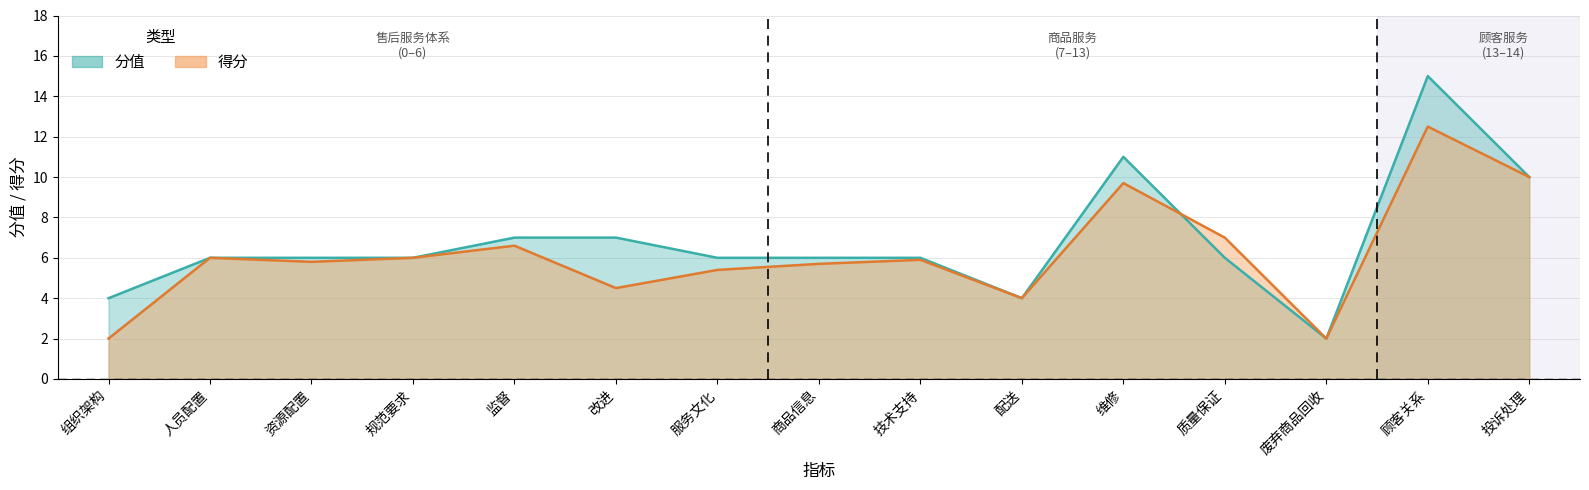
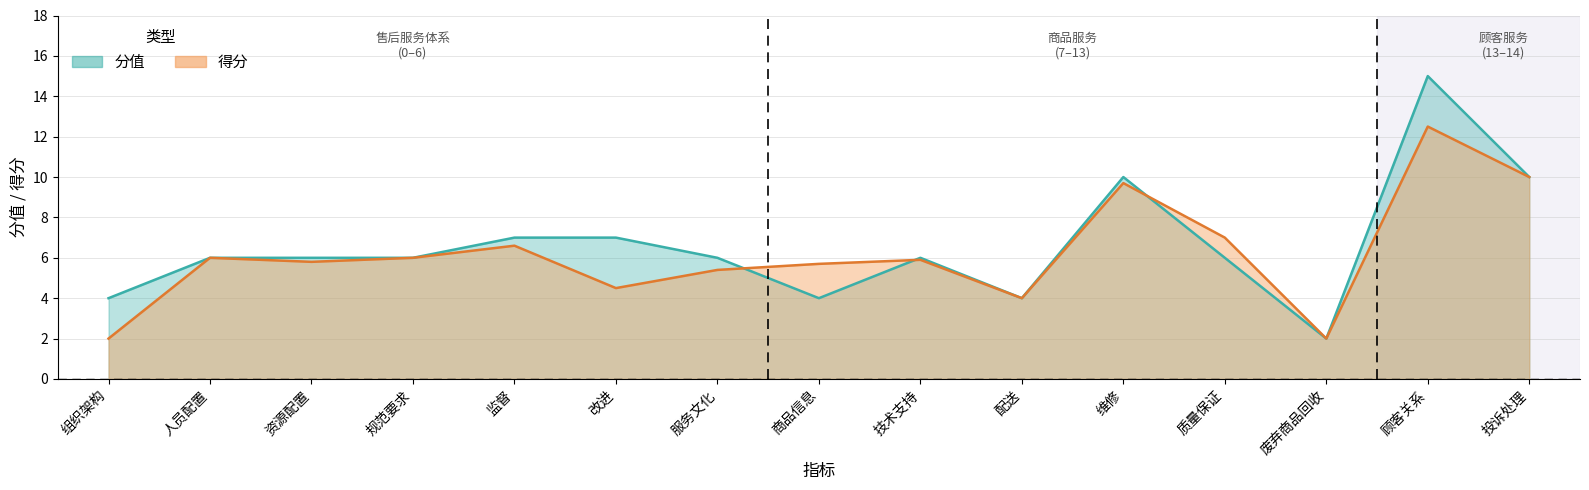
  {
    "分值": {
      "组织架构": 4,
      "资源配置": 6,
      "监督": 7,
      "改进": 7,
      "服务文化": 6,
-     "商品信息": 6,
-     "维修": 11,
+     "商品信息": 4,
+     "维修": 10,
      "质量保证": 6,
      "顾客关系": 15
    },
    "得分": {
      "组织架构": 2,
      "资源配置": 5.8,
      "监督": 6.6,
      "改进": 4.5,
      "服务文化": 5.4,
      "商品信息": 5.7,
      "维修": 9.7,
      "质量保证": 7,
      "顾客关系": 12.5
    }
  }
